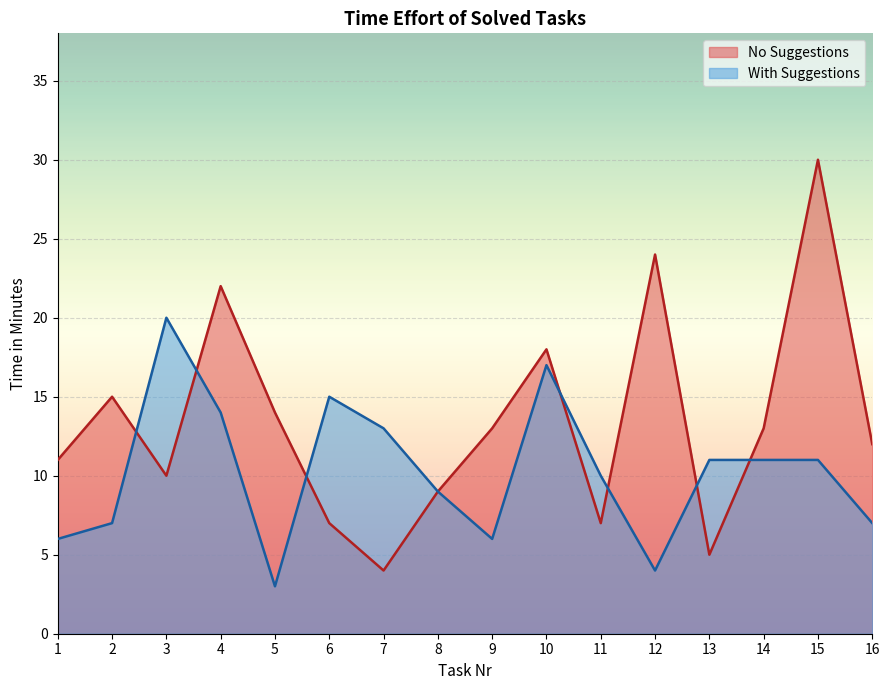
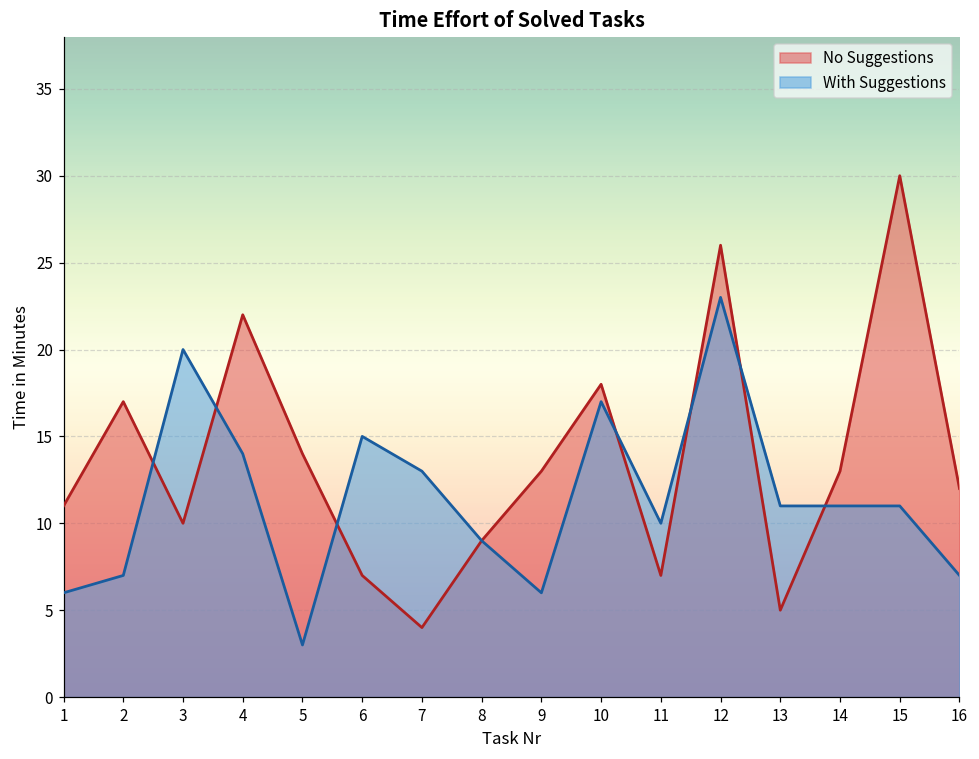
  {
    "No Suggestions": {
      "1": 11,
-     "2": 15,
+     "2": 17,
      "3": 10,
      "4": 22,
      "5": 14,
      "6": 7,
      "7": 4,
      "9": 13,
      "10": 18,
      "11": 7,
-     "12": 24,
+     "12": 26,
      "13": 5,
      "14": 13,
      "15": 30,
      "16": 12
    },
    "With Suggestions": {
      "1": 6,
      "2": 7,
      "3": 20,
      "4": 14,
      "5": 3,
      "6": 15,
      "7": 13,
      "9": 6,
      "10": 17,
      "11": 10,
-     "12": 4,
+     "12": 23,
      "13": 11,
      "14": 11,
      "15": 11,
      "16": 7
    }
  }
